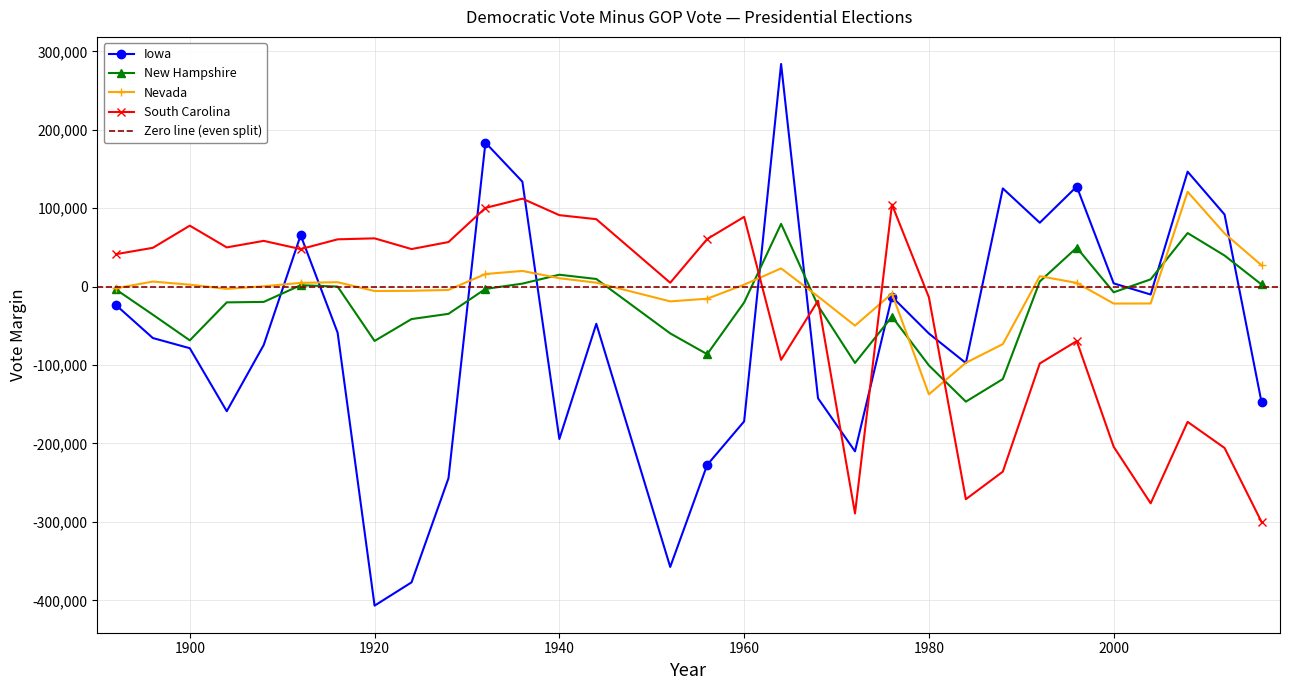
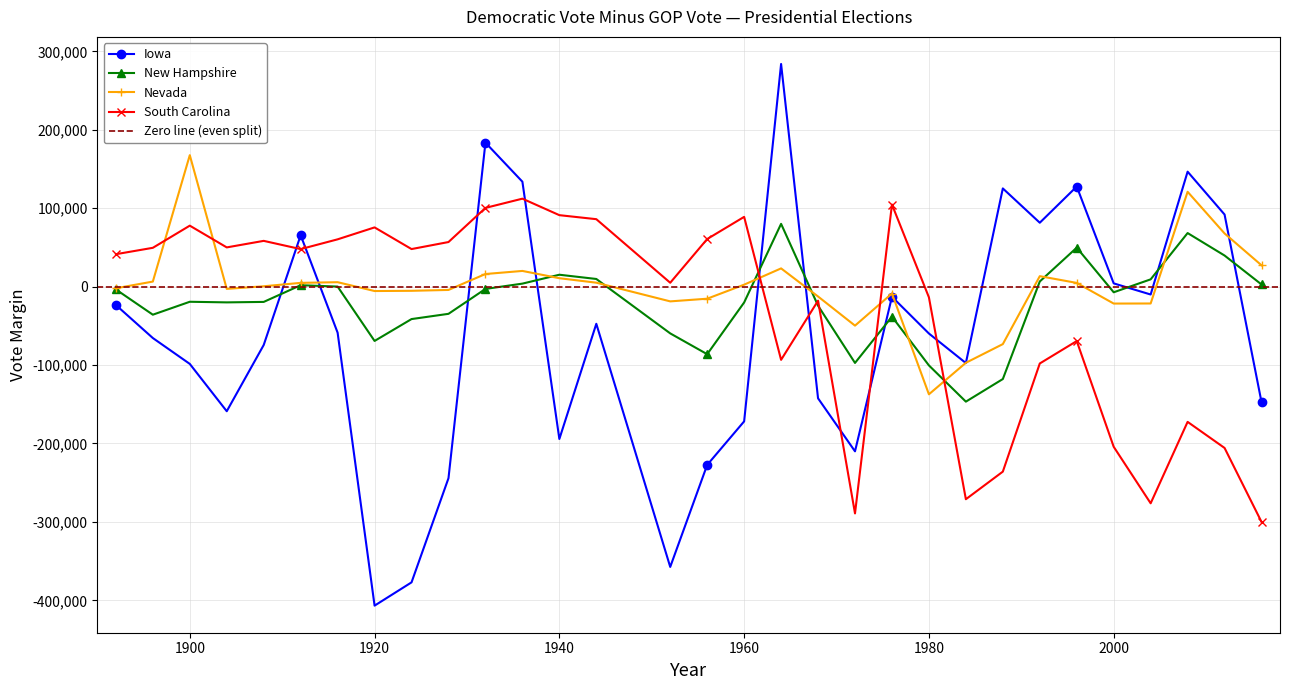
  {
    "Iowa": {
-     "1900": "-80,000",
+     "1900": "-100,000",
      "1920": "-410,000",
      "1940": "-190,000",
      "1960": "-170,000",
      "1980": "-60,000",
      "2000": "0"
    },
    "New Hampshire": {
-     "1900": "-70,000",
+     "1900": "-20,000",
      "1920": "-70,000",
      "1940": "20,000",
      "1960": "-20,000",
      "1980": "-100,000",
      "2000": "-10,000"
    },
    "Nevada": {
-     "1900": "0",
+     "1900": "170,000",
      "1920": "-10,000",
      "1940": "10,000",
      "1960": "0",
      "1980": "-140,000",
      "2000": "-20,000"
    },
    "South Carolina": {
      "1900": "80,000",
-     "1920": "60,000",
+     "1920": "80,000",
      "1940": "90,000",
      "1960": "90,000",
      "1980": "-10,000",
      "2000": "-200,000"
    }
  }
